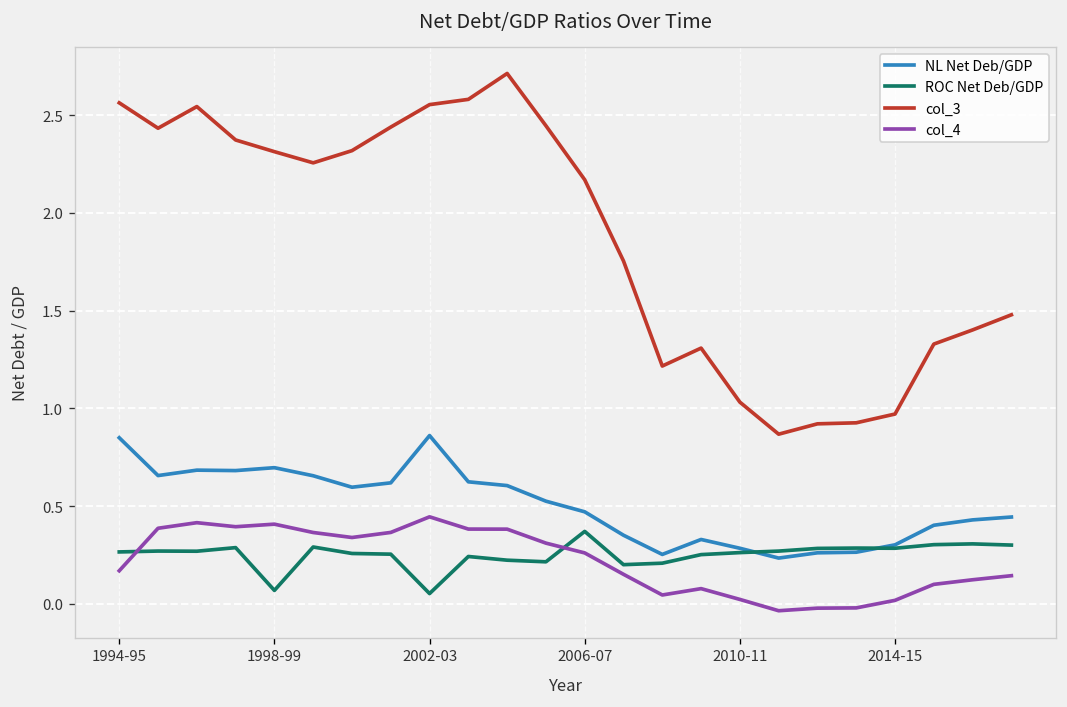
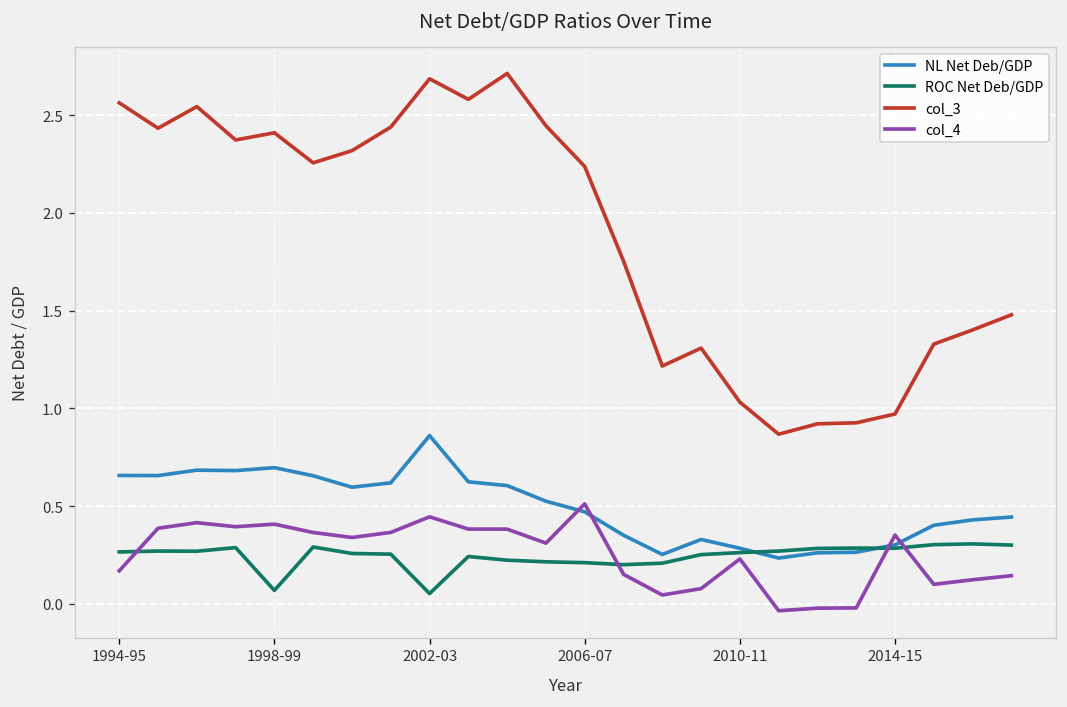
  {
    "NL Net Deb/GDP": {
-     "1994-95": 0.85,
+     "1994-95": 0.66,
      "1998-99": 0.70,
      "2002-03": 0.86,
      "2006-07": 0.47,
      "2010-11": 0.28,
      "2014-15": 0.30
    },
    "ROC Net Deb/GDP": {
      "1994-95": 0.27,
      "1998-99": 0.07,
      "2002-03": 0.05,
-     "2006-07": 0.37,
+     "2006-07": 0.21,
      "2010-11": 0.26,
      "2014-15": 0.28
    },
    "col_3": {
      "1994-95": 2.56,
-     "1998-99": 2.31,
-     "2002-03": 2.55,
-     "2006-07": 2.17,
+     "1998-99": 2.41,
+     "2002-03": 2.69,
+     "2006-07": 2.24,
      "2010-11": 1.03,
      "2014-15": 0.97
    },
    "col_4": {
      "1994-95": 0.17,
      "1998-99": 0.41,
      "2002-03": 0.44,
-     "2006-07": 0.26,
-     "2010-11": 0.02,
-     "2014-15": 0.02
+     "2006-07": 0.51,
+     "2010-11": 0.23,
+     "2014-15": 0.35
    }
  }
